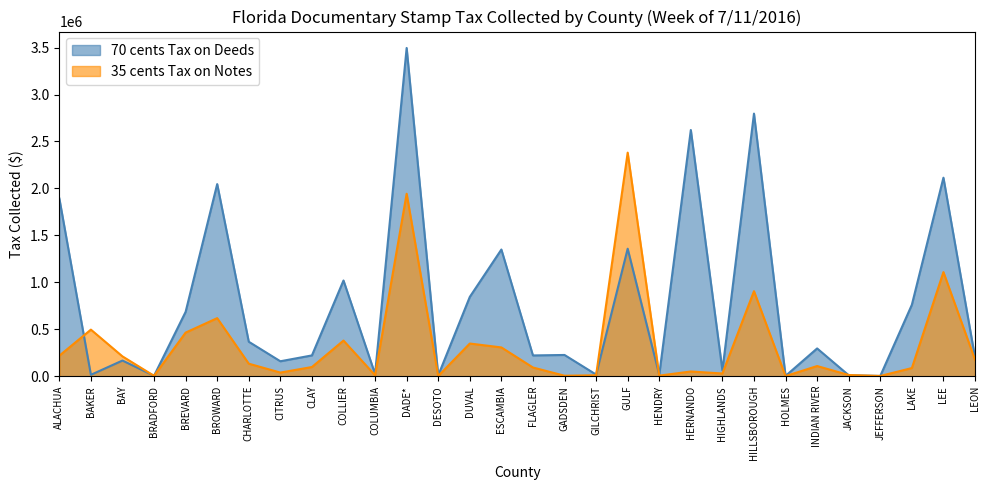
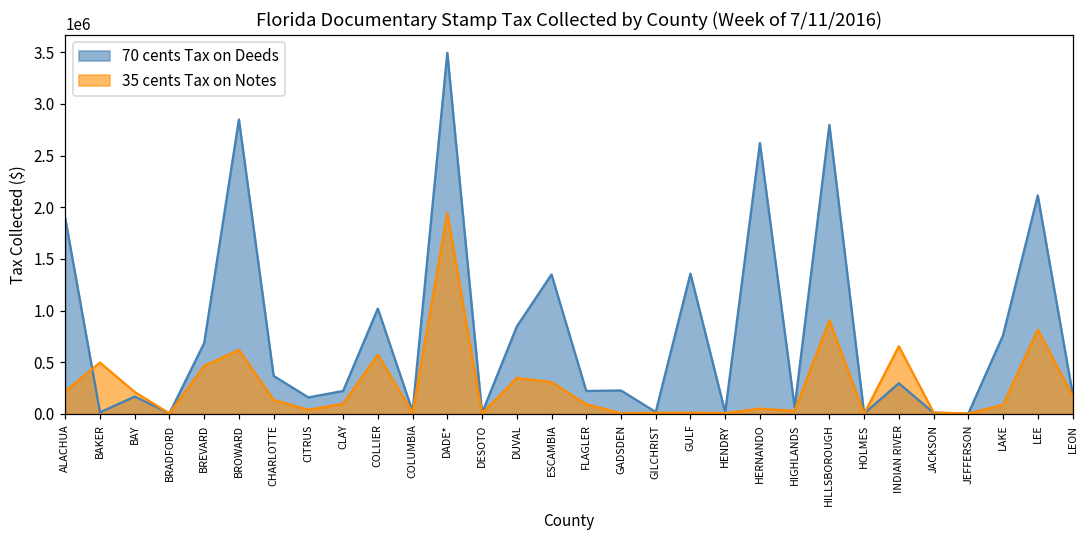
  {
    "70 cents Tax on Deeds": {
      "ALACHUA": 1900000,
      "BAKER": 0,
      "BAY": 200000,
      "BREVARD": 700000,
-     "BROWARD": 2000000,
+     "BROWARD": 2800000,
      "CHARLOTTE": 400000,
      "CITRUS": 200000,
      "CLAY": 200000,
      "COLLIER": 1000000,
      "DADE*": 3500000,
      "DUVAL": 800000,
      "ESCAMBIA": 1300000,
      "FLAGLER": 200000,
      "GADSDEN": 200000,
      "GULF": 1400000,
      "HERNANDO": 2600000,
      "HIGHLANDS": 100000,
      "HILLSBOROUGH": 2800000,
      "INDIAN RIVER": 300000,
      "LAKE": 800000,
      "LEE": 2100000
    },
    "35 cents Tax on Notes": {
      "ALACHUA": 200000,
      "BAKER": 500000,
      "BAY": 200000,
      "BREVARD": 500000,
      "BROWARD": 600000,
      "CHARLOTTE": 100000,
      "CITRUS": 0,
      "CLAY": 100000,
-     "COLLIER": 400000,
+     "COLLIER": 600000,
      "DADE*": 1900000,
      "DUVAL": 300000,
      "ESCAMBIA": 300000,
      "FLAGLER": 100000,
      "GADSDEN": 0,
-     "GULF": 2400000,
+     "GULF": 0,
      "HERNANDO": 100000,
      "HIGHLANDS": 0,
      "HILLSBOROUGH": 900000,
-     "INDIAN RIVER": 100000,
+     "INDIAN RIVER": 700000,
      "LAKE": 100000,
-     "LEE": 1100000
+     "LEE": 800000
    }
  }
